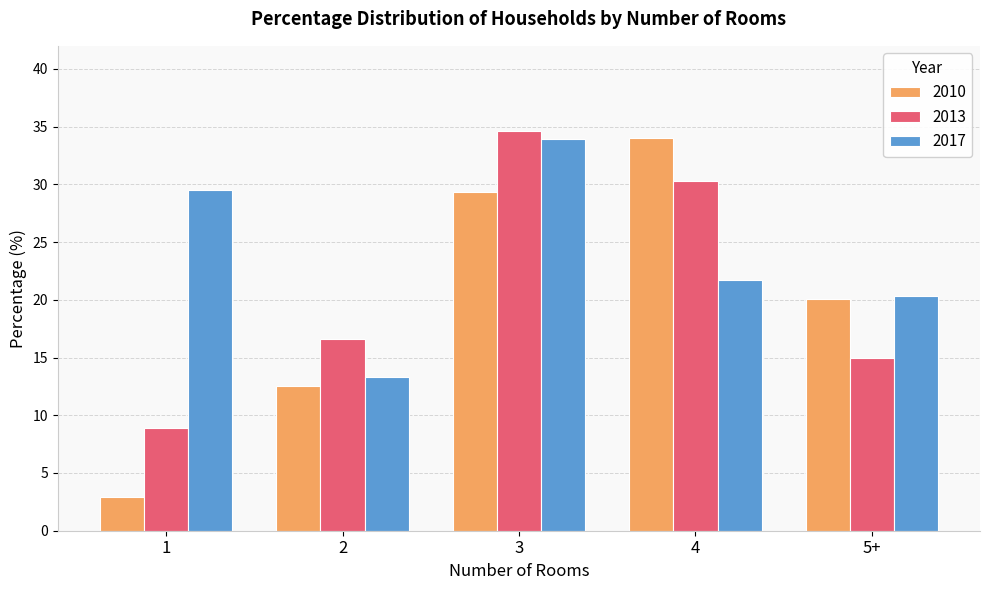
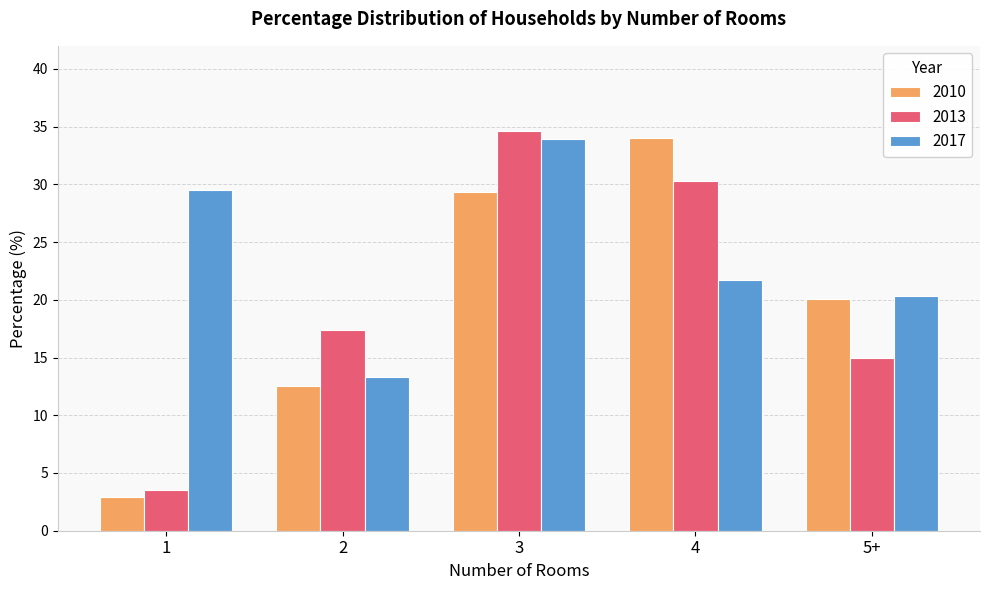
  {
    "2010": {
      "1": 2.9,
      "2": 12.5,
      "3": 29.3,
      "4": 34.0,
      "5+": 20.1
    },
    "2013": {
-     "1": 8.9,
-     "2": 16.6,
+     "1": 3.5,
+     "2": 17.4,
      "3": 34.6,
      "4": 30.3,
      "5+": 15.0
    },
    "2017": {
      "1": 29.6,
      "2": 13.3,
      "3": 33.9,
      "4": 21.7,
      "5+": 20.3
    }
  }
